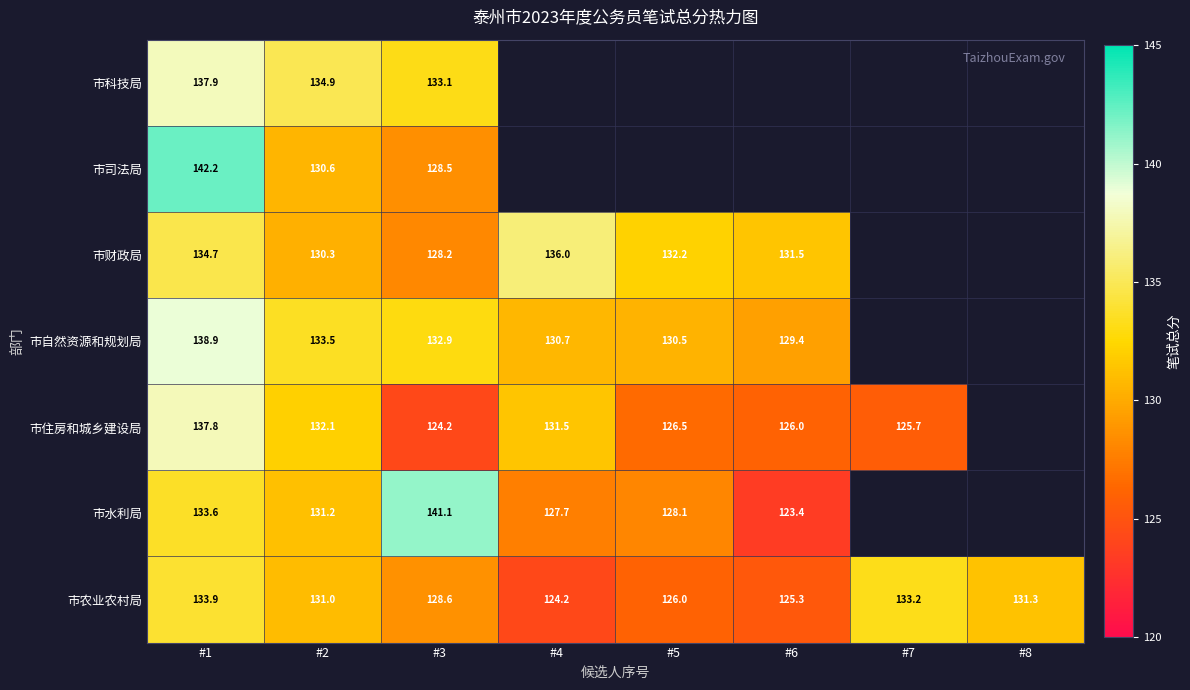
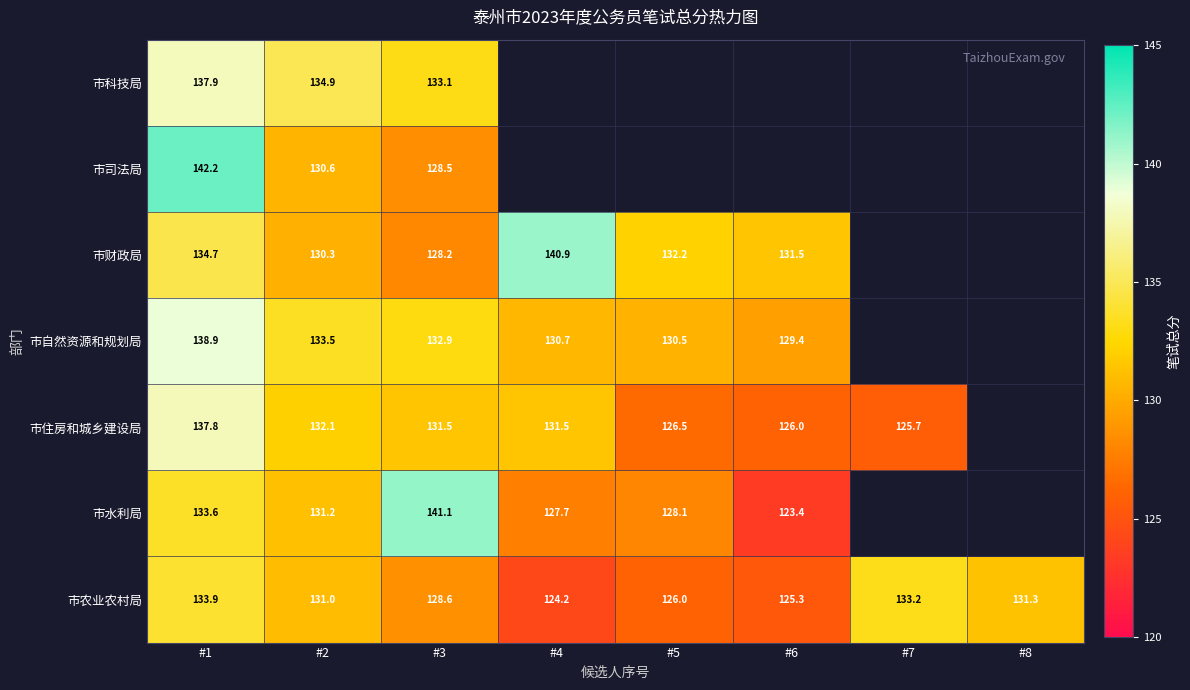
  {
    "市科技局": {
      "#1": 137.9,
      "#2": 134.9,
      "#3": 133.1
    },
    "市司法局": {
      "#1": 142.2,
      "#2": 130.6,
      "#3": 128.5
    },
    "市财政局": {
      "#1": 134.7,
      "#2": 130.3,
      "#3": 128.2,
-     "#4": 136.0,
+     "#4": 140.9,
      "#5": 132.2,
      "#6": 131.5
    },
    "市自然资源和规划局": {
      "#1": 138.9,
      "#2": 133.5,
      "#3": 132.9,
      "#4": 130.7,
      "#5": 130.5,
      "#6": 129.4
    },
    "市住房和城乡建设局": {
      "#1": 137.8,
      "#2": 132.1,
-     "#3": 124.2,
+     "#3": 131.5,
      "#4": 131.5,
      "#5": 126.5,
      "#6": 126.0,
      "#7": 125.7
    },
    "市水利局": {
      "#1": 133.6,
      "#2": 131.2,
      "#3": 141.1,
      "#4": 127.7,
      "#5": 128.1,
      "#6": 123.4
    },
    "市农业农村局": {
      "#1": 133.9,
      "#2": 131.0,
      "#3": 128.6,
      "#4": 124.2,
      "#5": 126.0,
      "#6": 125.3,
      "#7": 133.2,
      "#8": 131.3
    }
  }
